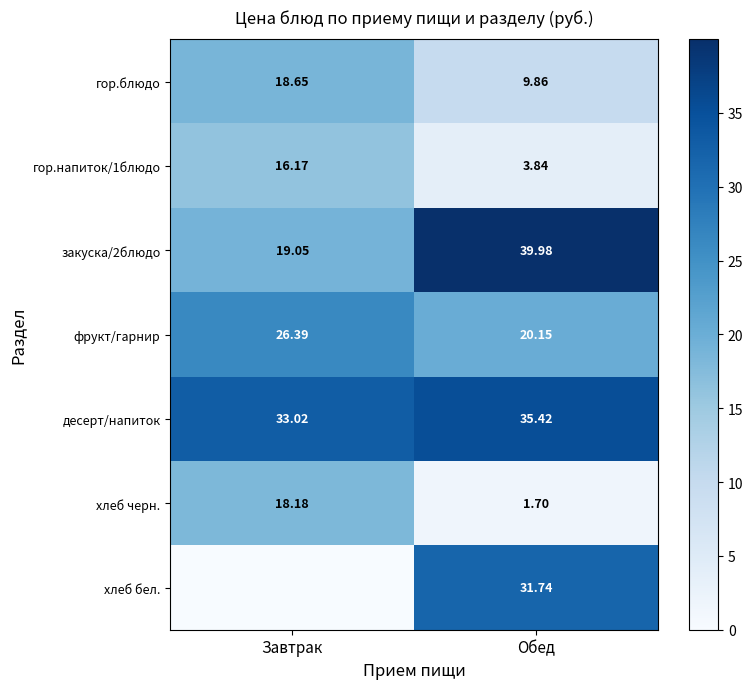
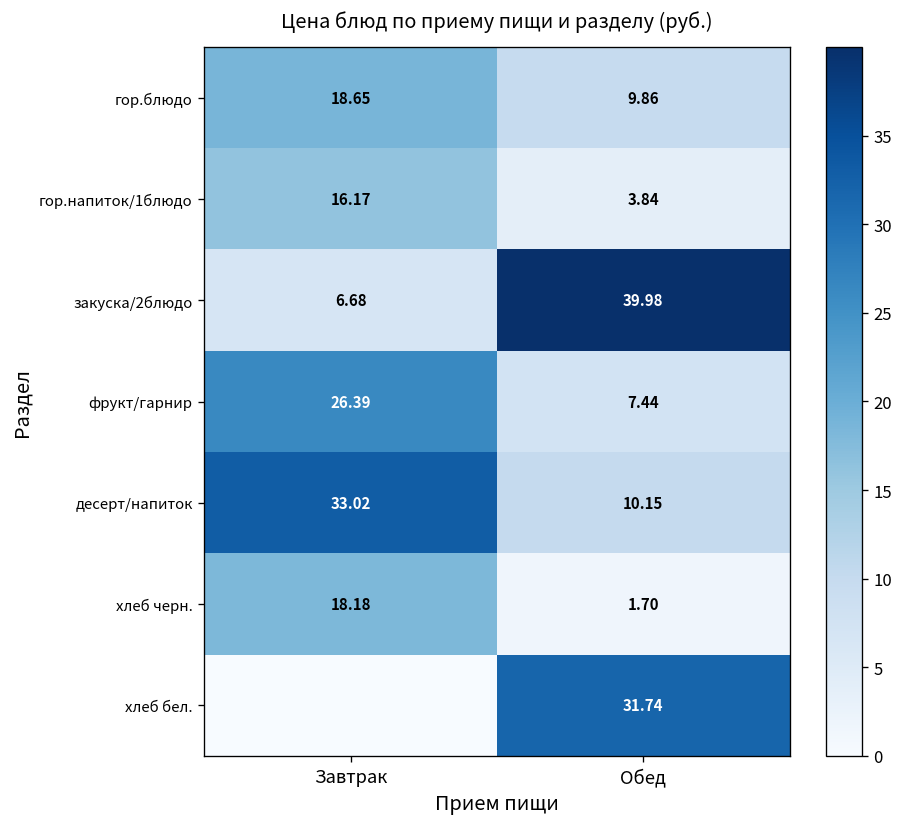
  {
    "гор.блюдо": {
      "Завтрак": 18.65,
      "Обед": 9.86
    },
    "гор.напиток/1блюдо": {
      "Завтрак": 16.17,
      "Обед": 3.84
    },
    "закуска/2блюдо": {
-     "Завтрак": 19.05,
+     "Завтрак": 6.68,
      "Обед": 39.98
    },
    "фрукт/гарнир": {
      "Завтрак": 26.39,
-     "Обед": 20.15
+     "Обед": 7.44
    },
    "десерт/напиток": {
      "Завтрак": 33.02,
-     "Обед": 35.42
+     "Обед": 10.15
    },
    "хлеб черн.": {
      "Завтрак": 18.18,
      "Обед": 1.70
    },
    "хлеб бел.": {
      "Обед": 31.74
    }
  }
